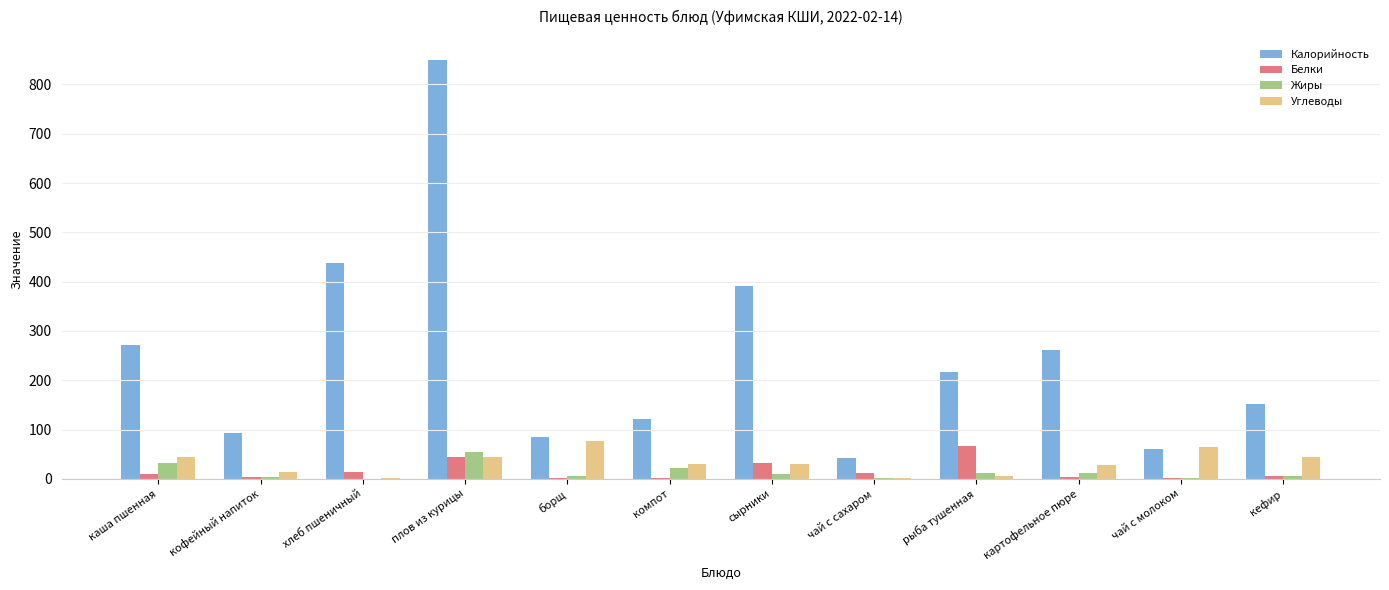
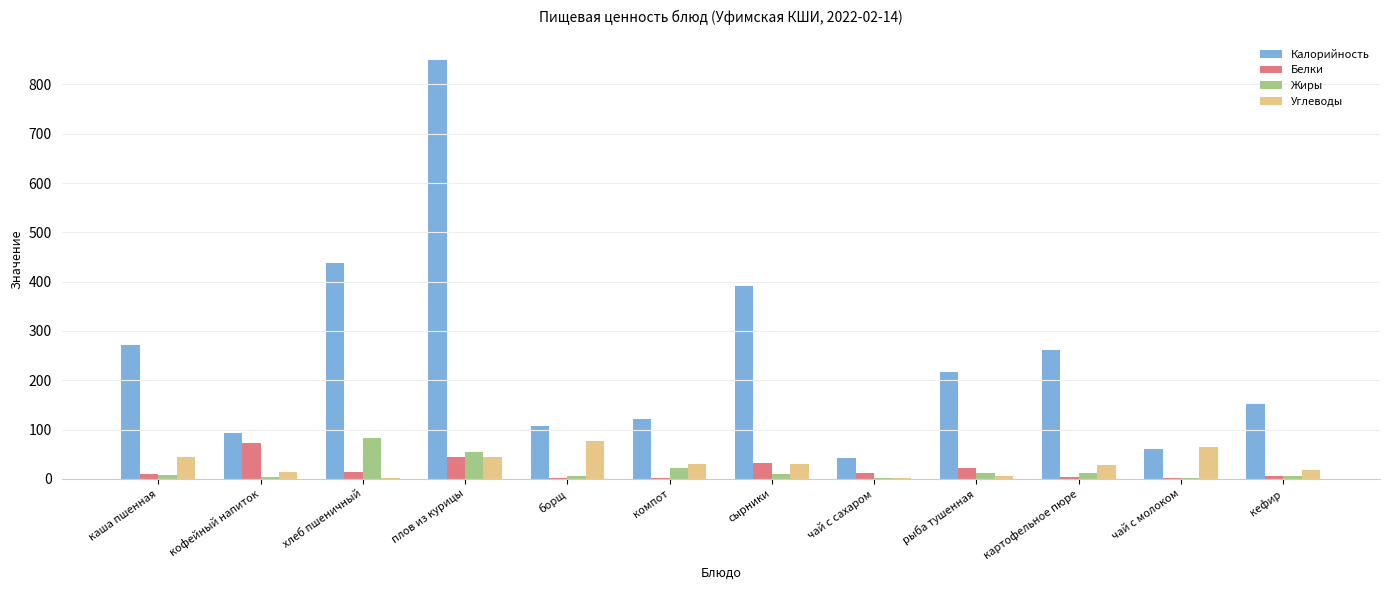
  {
    "Калорийность": {
      "каша пшенная": 270,
      "кофейный напиток": 90,
      "хлеб пшеничный": 440,
      "плов из курицы": 850,
-     "борщ": 90,
+     "борщ": 110,
      "компот": 120,
      "сырники": 390,
      "чай с сахаром": 40,
      "рыба тушенная": 220,
      "картофельное пюре": 260,
      "чай с молоком": 60,
      "кефир": 150
    },
    "Белки": {
      "каша пшенная": 10,
-     "кофейный напиток": 0,
+     "кофейный напиток": 70,
      "хлеб пшеничный": 20,
      "плов из курицы": 40,
      "сырники": 30,
      "чай с сахаром": 10,
-     "рыба тушенная": 70,
+     "рыба тушенная": 20,
      "кефир": 10
    },
    "Жиры": {
-     "каша пшенная": 30,
-     "хлеб пшеничный": 0,
+     "каша пшенная": 10,
+     "хлеб пшеничный": 80,
      "плов из курицы": 60,
      "компот": 20,
      "сырники": 10,
      "рыба тушенная": 10,
      "картофельное пюре": 10,
      "кефир": 10
    },
    "Углеводы": {
      "каша пшенная": 40,
      "кофейный напиток": 20,
      "плов из курицы": 40,
      "борщ": 80,
      "компот": 30,
      "сырники": 30,
      "картофельное пюре": 30,
      "чай с молоком": 60,
-     "кефир": 50
+     "кефир": 20
    }
  }
